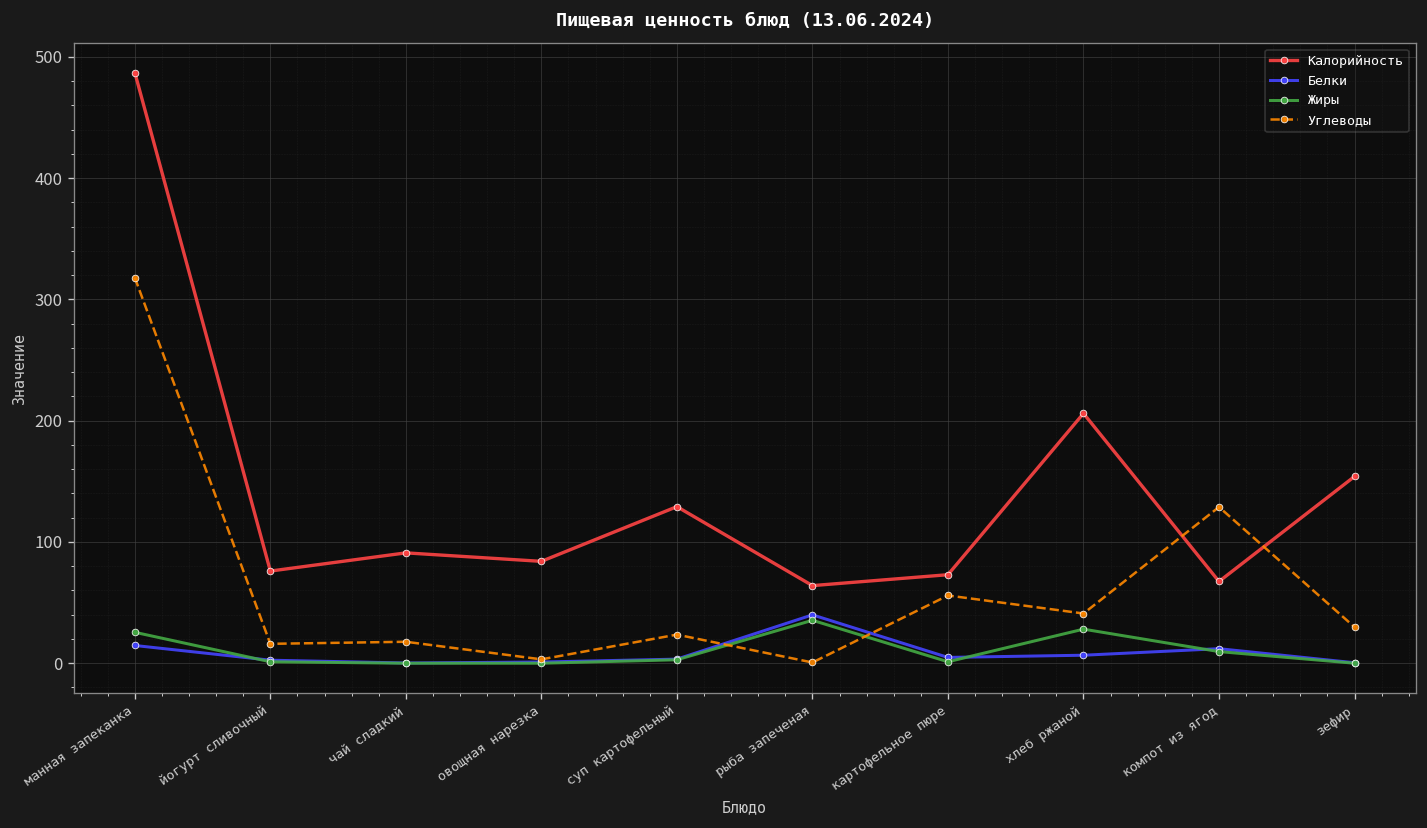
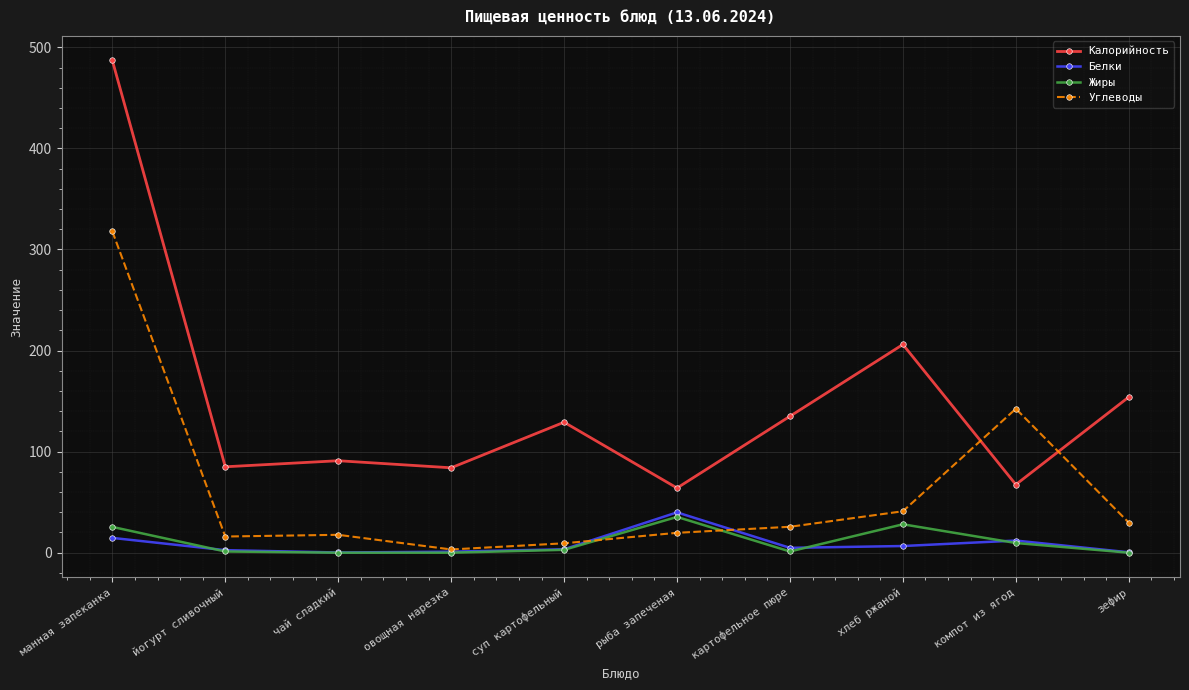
  {
    "Калорийность": {
      "манная запеканка": 487,
-     "йогурт сливочный": 76,
+     "йогурт сливочный": 85,
      "чай сладкий": 91,
      "овощная нарезка": 84,
      "суп картофельный": 129,
      "рыба запеченая": 64,
-     "картофельное пюре": 73,
+     "картофельное пюре": 135,
      "хлеб ржаной": 206,
      "компот из ягод": 67,
      "зефир": 154
    },
    "Белки": {
      "манная запеканка": 15,
      "рыба запеченая": 40,
      "картофельное пюре": 5,
      "хлеб ржаной": 7
    },
    "Жиры": {
      "манная запеканка": 26,
      "рыба запеченая": 35,
      "картофельное пюре": 1,
      "хлеб ржаной": 28
    },
    "Углеводы": {
      "манная запеканка": 318,
      "йогурт сливочный": 16,
      "чай сладкий": 18,
-     "суп картофельный": 24,
-     "рыба запеченая": 1,
-     "картофельное пюре": 56,
+     "суп картофельный": 9,
+     "рыба запеченая": 20,
+     "картофельное пюре": 26,
      "хлеб ржаной": 41,
-     "компот из ягод": 129,
+     "компот из ягод": 142,
      "зефир": 30
    }
  }
